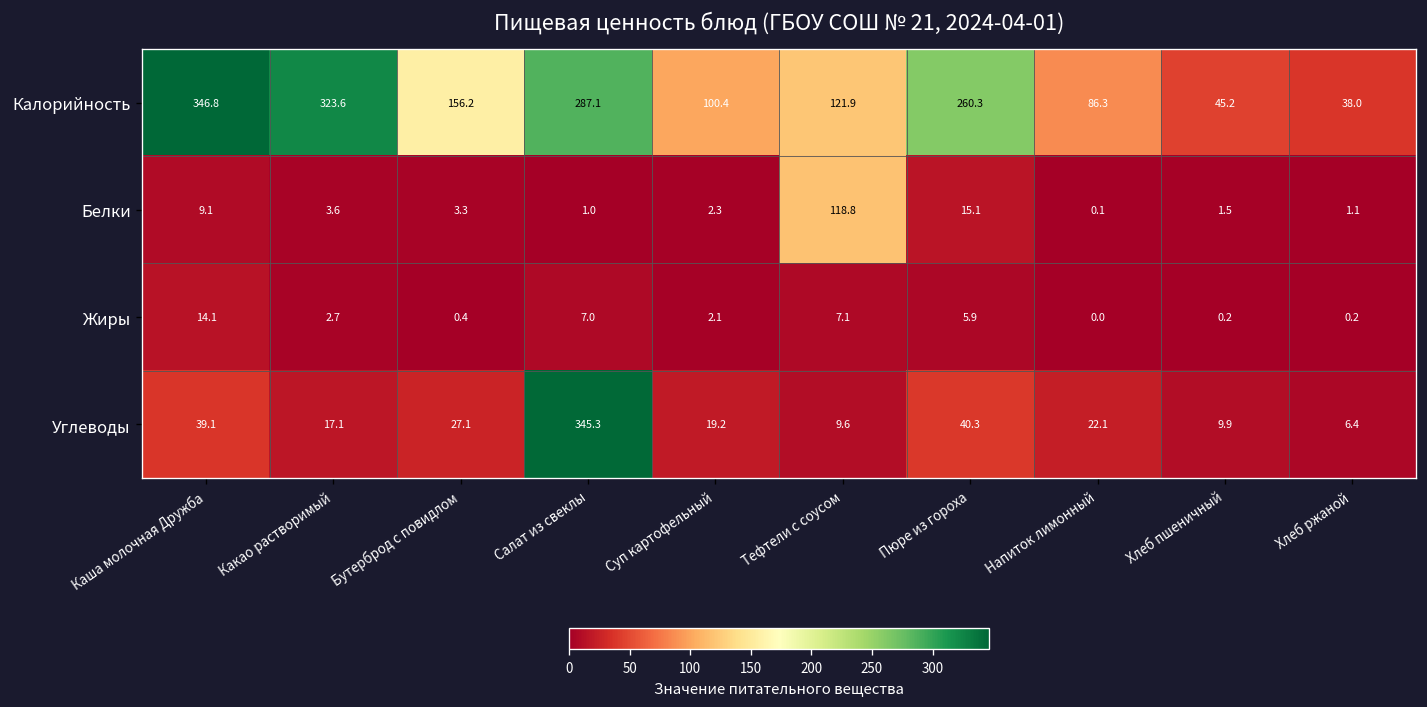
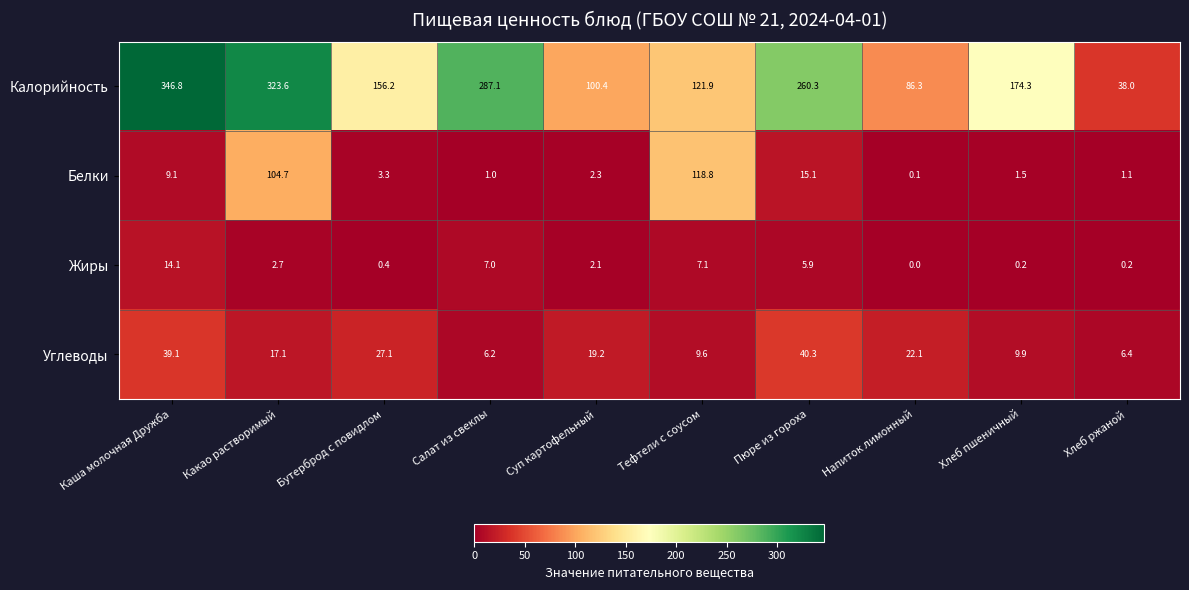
  {
    "Калорийность": {
      "Каша молочная Дружба": 346.8,
      "Какао растворимый": 323.6,
      "Бутерброд с повидлом": 156.2,
      "Салат из свеклы": 287.1,
      "Суп картофельный": 100.4,
      "Тефтели с соусом": 121.9,
      "Пюре из гороха": 260.3,
      "Напиток лимонный": 86.3,
-     "Хлеб пшеничный": 45.2,
+     "Хлеб пшеничный": 174.3,
      "Хлеб ржаной": 38.0
    },
    "Белки": {
      "Каша молочная Дружба": 9.1,
-     "Какао растворимый": 3.6,
+     "Какао растворимый": 104.7,
      "Бутерброд с повидлом": 3.3,
      "Салат из свеклы": 1.0,
      "Суп картофельный": 2.3,
      "Тефтели с соусом": 118.8,
      "Пюре из гороха": 15.1,
      "Напиток лимонный": 0.1,
      "Хлеб пшеничный": 1.5,
      "Хлеб ржаной": 1.1
    },
    "Жиры": {
      "Каша молочная Дружба": 14.1,
      "Какао растворимый": 2.7,
      "Бутерброд с повидлом": 0.4,
      "Салат из свеклы": 7.0,
      "Суп картофельный": 2.1,
      "Тефтели с соусом": 7.1,
      "Пюре из гороха": 5.9,
      "Напиток лимонный": 0.0,
      "Хлеб пшеничный": 0.2,
      "Хлеб ржаной": 0.2
    },
    "Углеводы": {
      "Каша молочная Дружба": 39.1,
      "Какао растворимый": 17.1,
      "Бутерброд с повидлом": 27.1,
-     "Салат из свеклы": 345.3,
+     "Салат из свеклы": 6.2,
      "Суп картофельный": 19.2,
      "Тефтели с соусом": 9.6,
      "Пюре из гороха": 40.3,
      "Напиток лимонный": 22.1,
      "Хлеб пшеничный": 9.9,
      "Хлеб ржаной": 6.4
    }
  }
